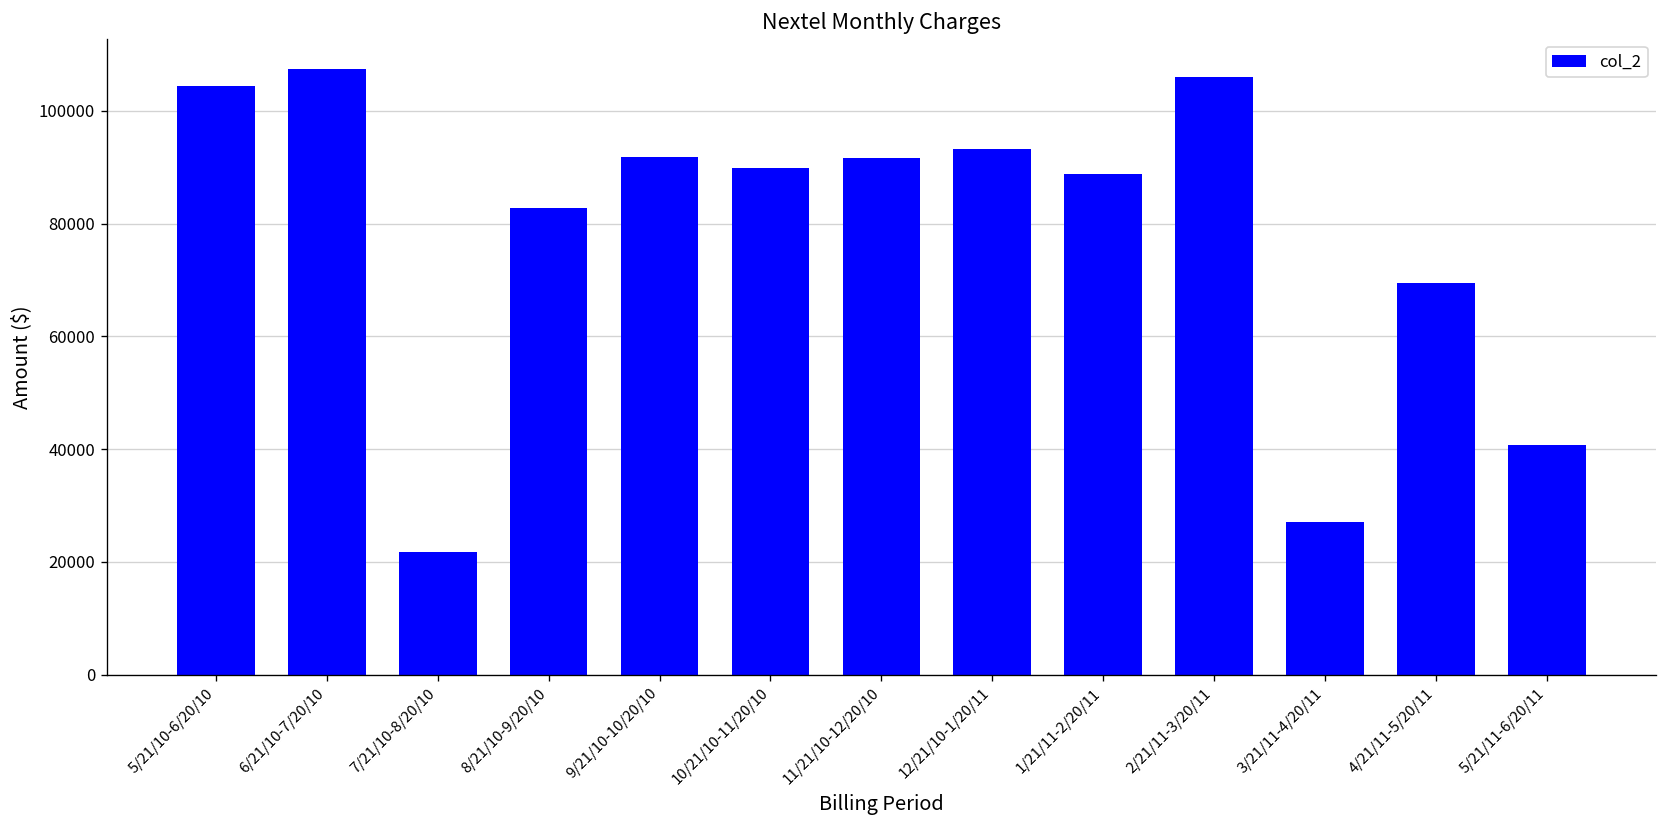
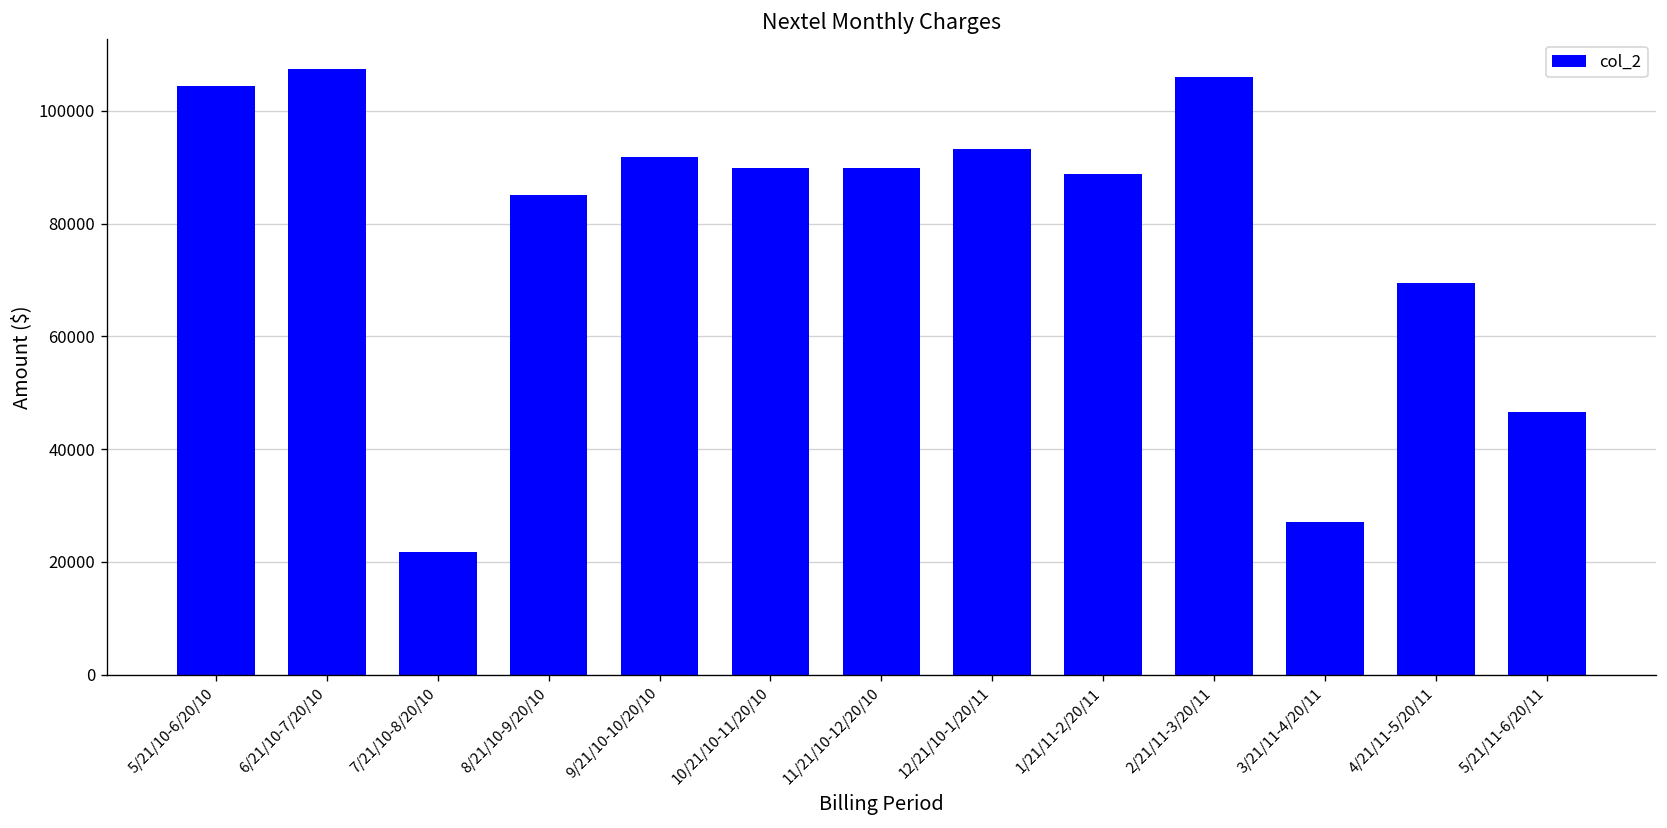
  {
    "5/21/10-6/20/10": 104000,
    "6/21/10-7/20/10": 107000,
    "7/21/10-8/20/10": 22000,
-   "8/21/10-9/20/10": 83000,
+   "8/21/10-9/20/10": 85000,
    "9/21/10-10/20/10": 92000,
    "10/21/10-11/20/10": 90000,
-   "11/21/10-12/20/10": 92000,
+   "11/21/10-12/20/10": 90000,
    "12/21/10-1/20/11": 93000,
    "1/21/11-2/20/11": 89000,
    "2/21/11-3/20/11": 106000,
    "3/21/11-4/20/11": 27000,
    "4/21/11-5/20/11": 69000,
-   "5/21/11-6/20/11": 41000
+   "5/21/11-6/20/11": 47000
  }
